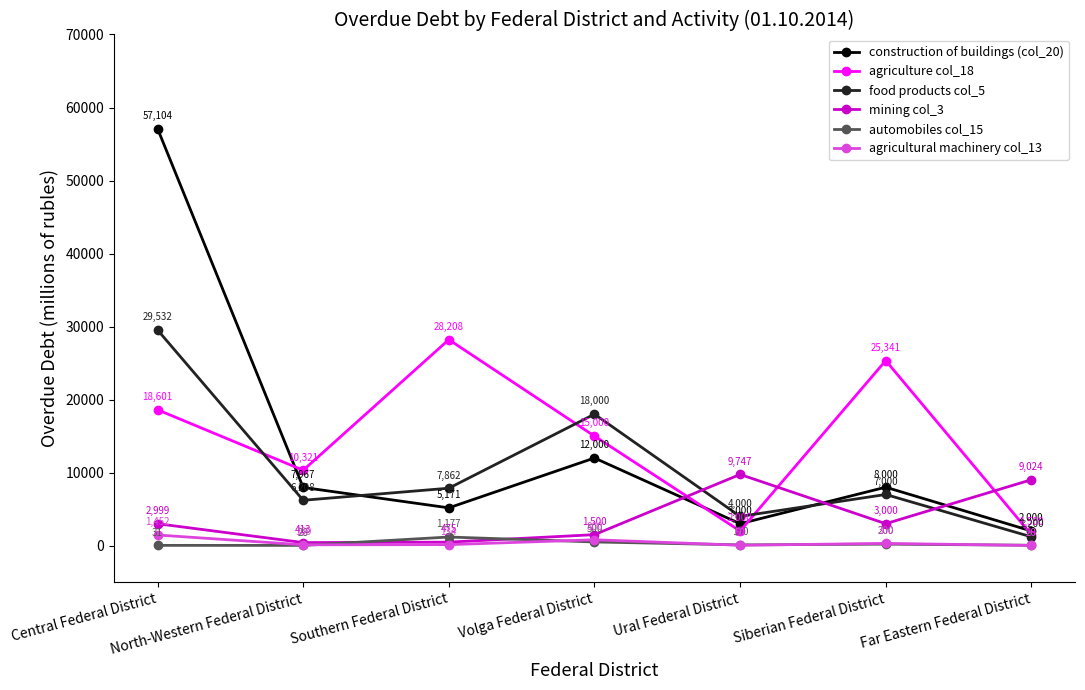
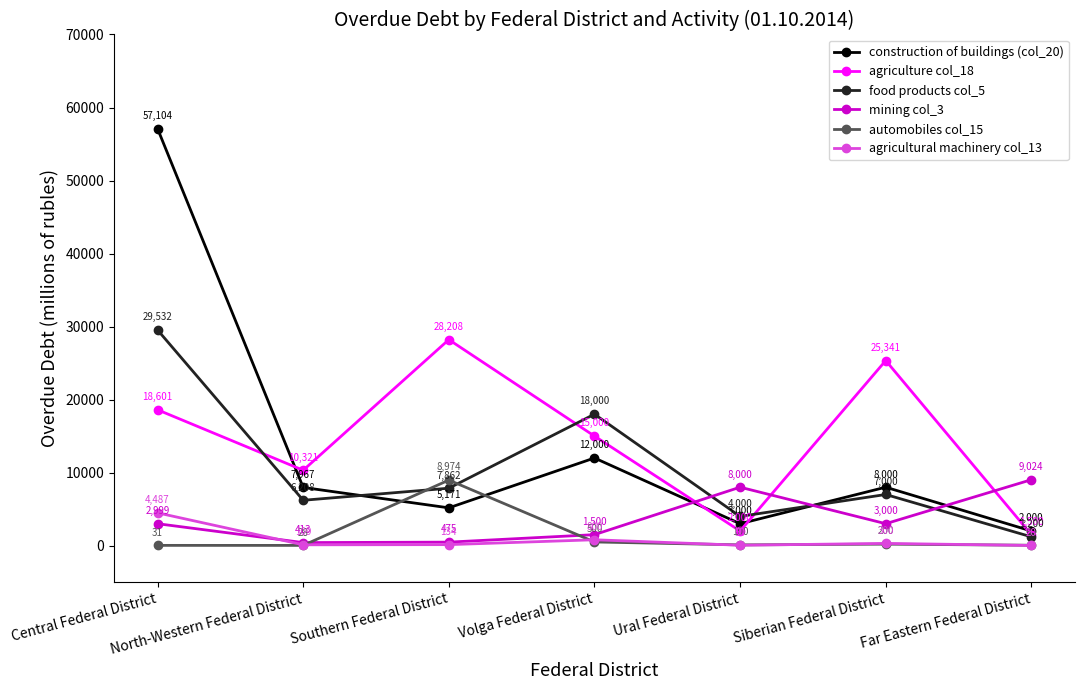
  {
    "agriculture col_18": {
      "Central Federal District": "18,601",
      "North-Western Federal District": "10,321",
      "Southern Federal District": "28,208",
      "Volga Federal District": "15,000",
      "Siberian Federal District": "25,341"
    },
    "mining col_3": {
-     "Ural Federal District": "9,747",
+     "Ural Federal District": "8,000",
      "Siberian Federal District": "3,000",
      "Far Eastern Federal District": "9,024"
    },
    "automobiles col_15": {
      "Central Federal District": "31",
-     "Southern Federal District": "1,177"
+     "Southern Federal District": "8,974"
    },
    "agricultural machinery col_13": {
-     "Central Federal District": "1,452"
+     "Central Federal District": "4,487"
    }
  }
